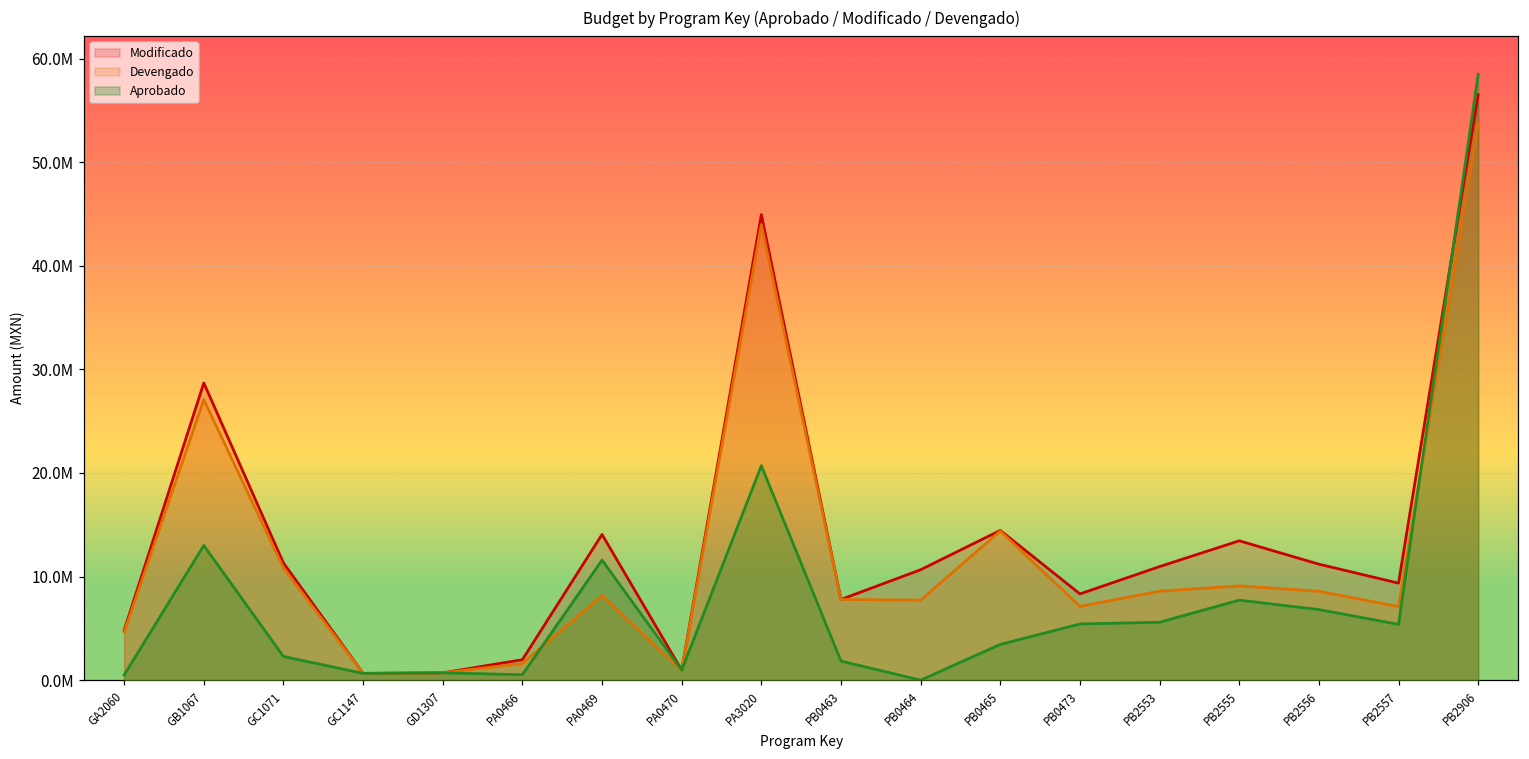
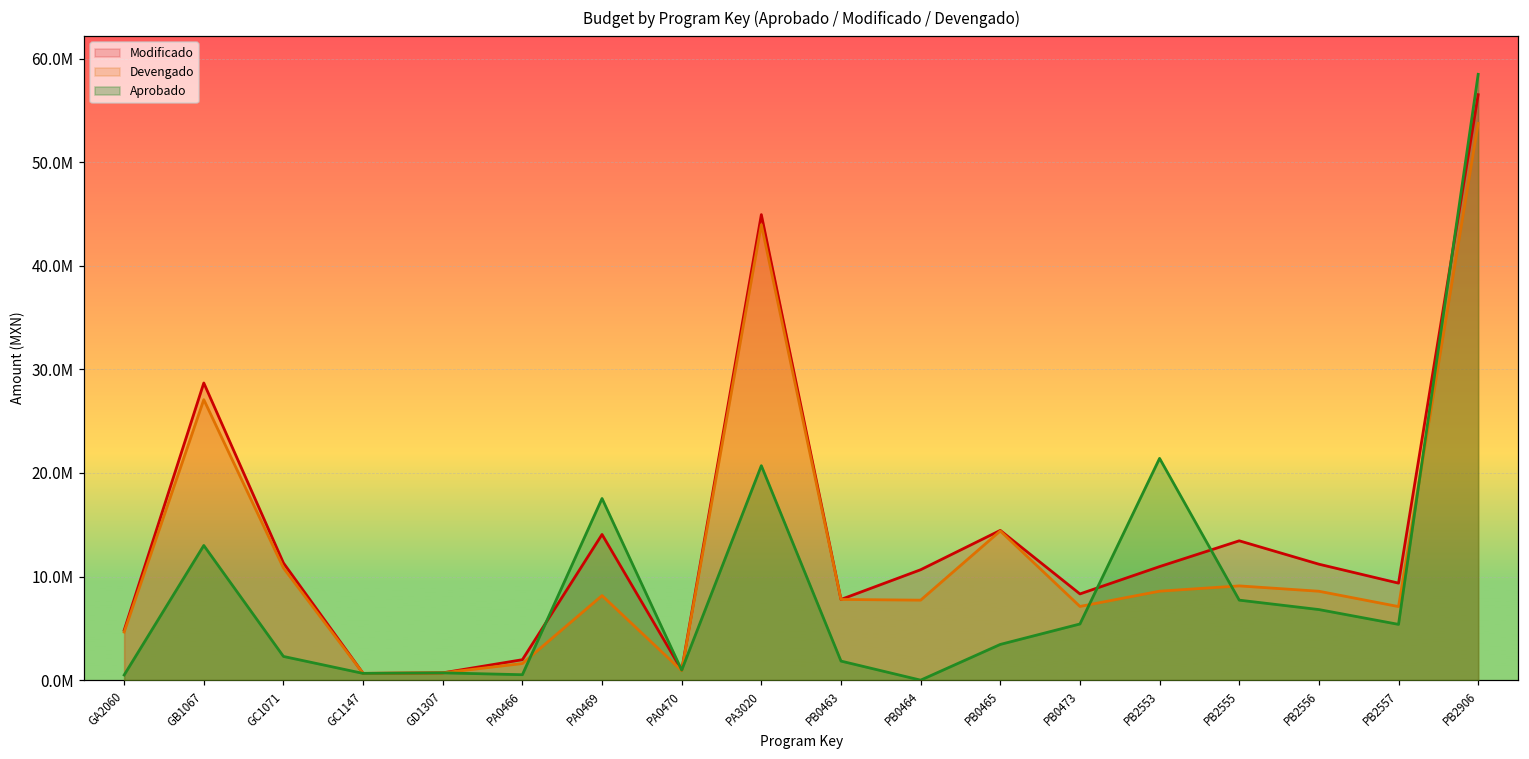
  {
    "Aprobado": {
      "GA2060": 0,
      "GB1067": 13000000,
      "GC1071": 2000000,
      "PA0466": 1000000,
-     "PA0469": 12000000,
+     "PA0469": 18000000,
      "PA3020": 21000000,
      "PB0463": 2000000,
      "PB0464": 0,
      "PB0465": 3000000,
      "PB0473": 5000000,
-     "PB2553": 6000000,
+     "PB2553": 21000000,
      "PB2555": 8000000,
      "PB2556": 7000000,
      "PB2557": 5000000,
      "PB2906": 58000000
    }
  }
